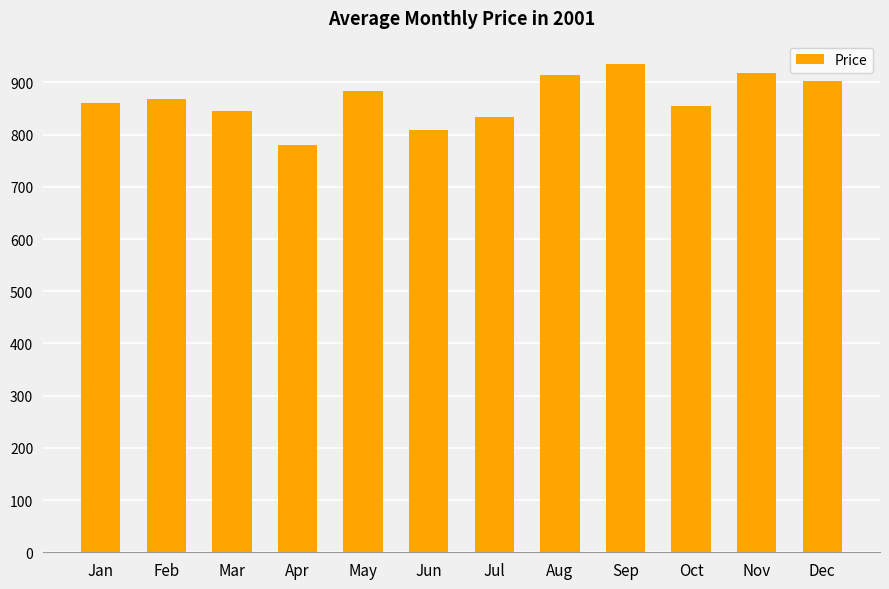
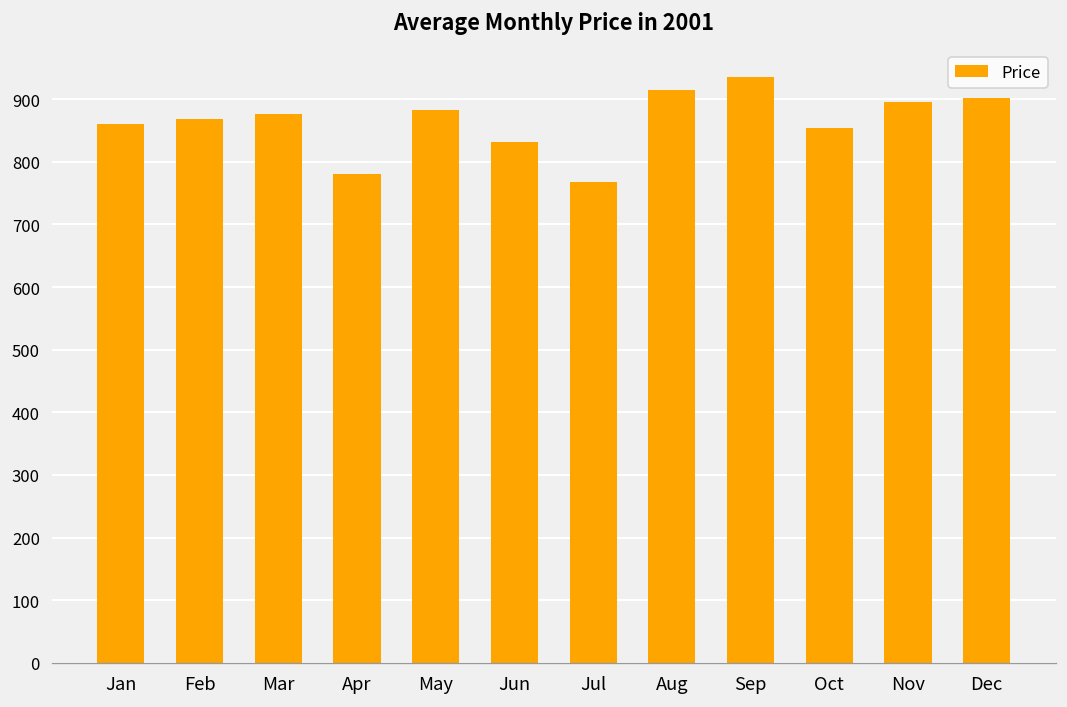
  {
    "Jan": 860,
    "Feb": 870,
-   "Mar": 850,
+   "Mar": 880,
    "Apr": 780,
    "May": 880,
-   "Jun": 810,
-   "Jul": 830,
+   "Jun": 830,
+   "Jul": 770,
    "Aug": 920,
    "Sep": 940,
    "Oct": 850,
-   "Nov": 920,
+   "Nov": 900,
    "Dec": 900
  }
